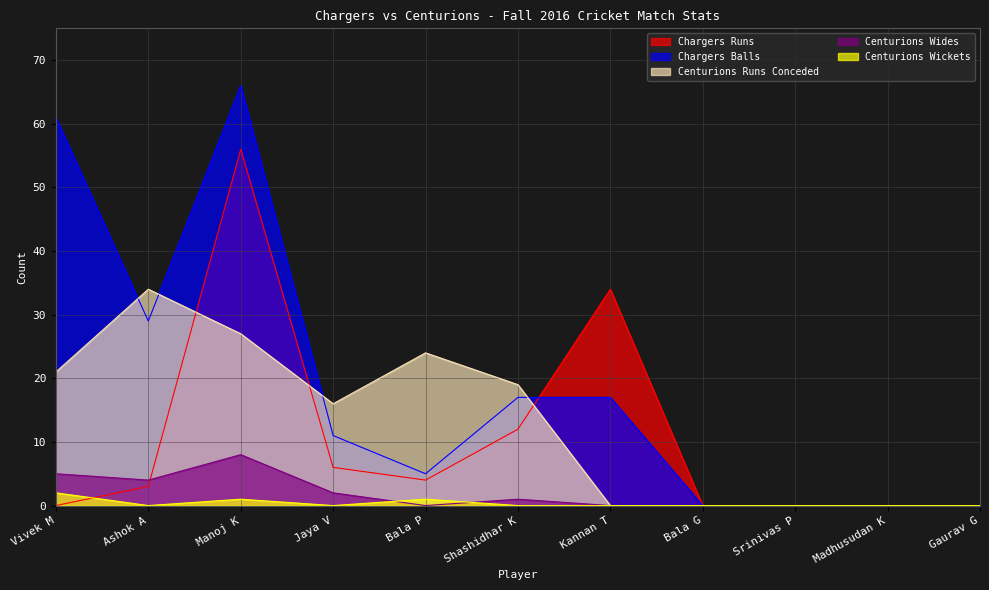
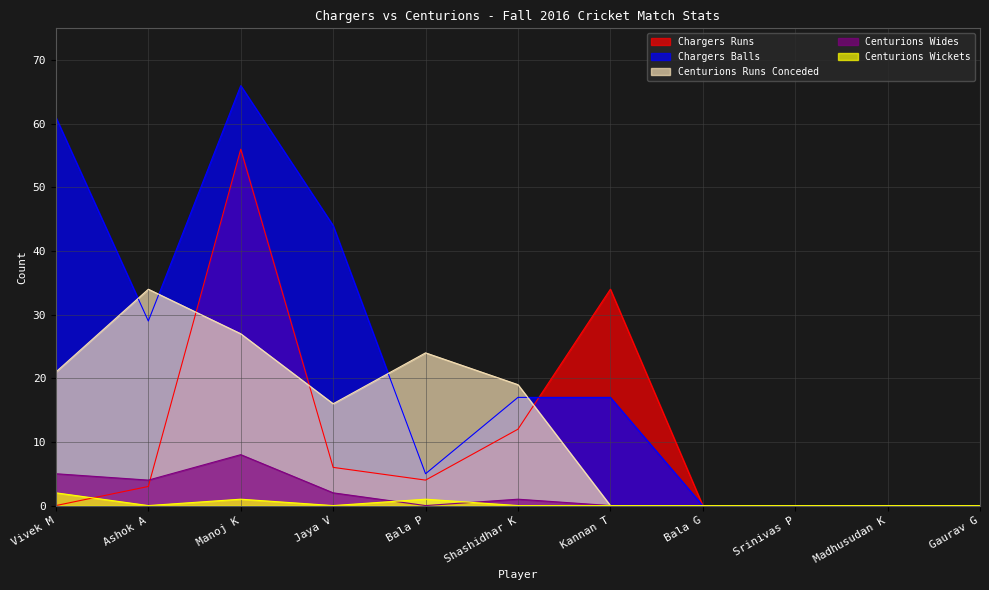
  {
    "Chargers Runs": {
      "Vivek M": 0,
      "Ashok A": 3,
      "Manoj K": 56,
      "Jaya V": 6,
      "Bala P": 4,
      "Shashidhar K": 12,
      "Kannan T": 34
    },
    "Chargers Balls": {
      "Vivek M": 61,
      "Ashok A": 29,
      "Manoj K": 66,
-     "Jaya V": 11,
+     "Jaya V": 44,
      "Bala P": 5,
      "Shashidhar K": 17,
      "Kannan T": 17
    },
    "Centurions Runs Conceded": {
      "Vivek M": 21,
      "Ashok A": 34,
      "Manoj K": 27,
      "Jaya V": 16,
      "Bala P": 24,
      "Shashidhar K": 19
    },
    "Centurions Wides": {
      "Vivek M": 5,
      "Ashok A": 4,
      "Manoj K": 8,
      "Jaya V": 2,
      "Bala P": 0,
      "Shashidhar K": 1
    },
    "Centurions Wickets": {
      "Vivek M": 2,
      "Ashok A": 0,
      "Manoj K": 1,
      "Jaya V": 0,
      "Bala P": 1,
      "Shashidhar K": 0
    }
  }
